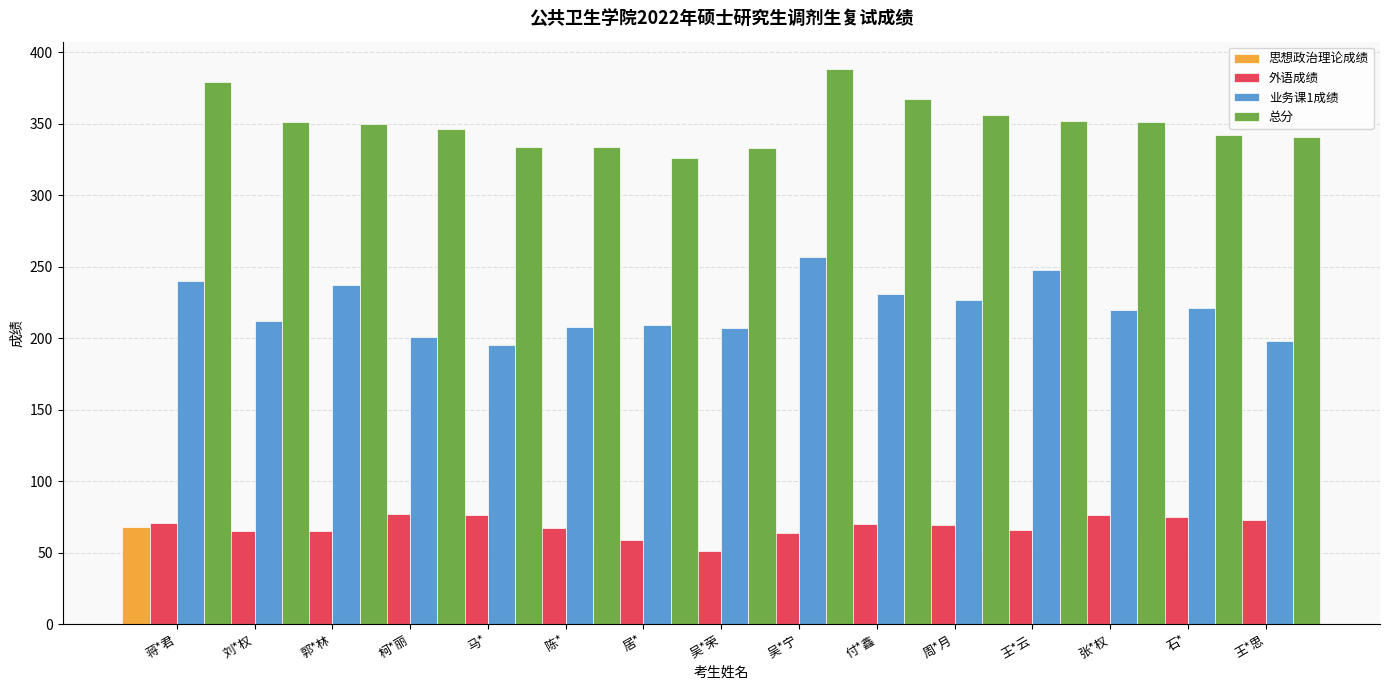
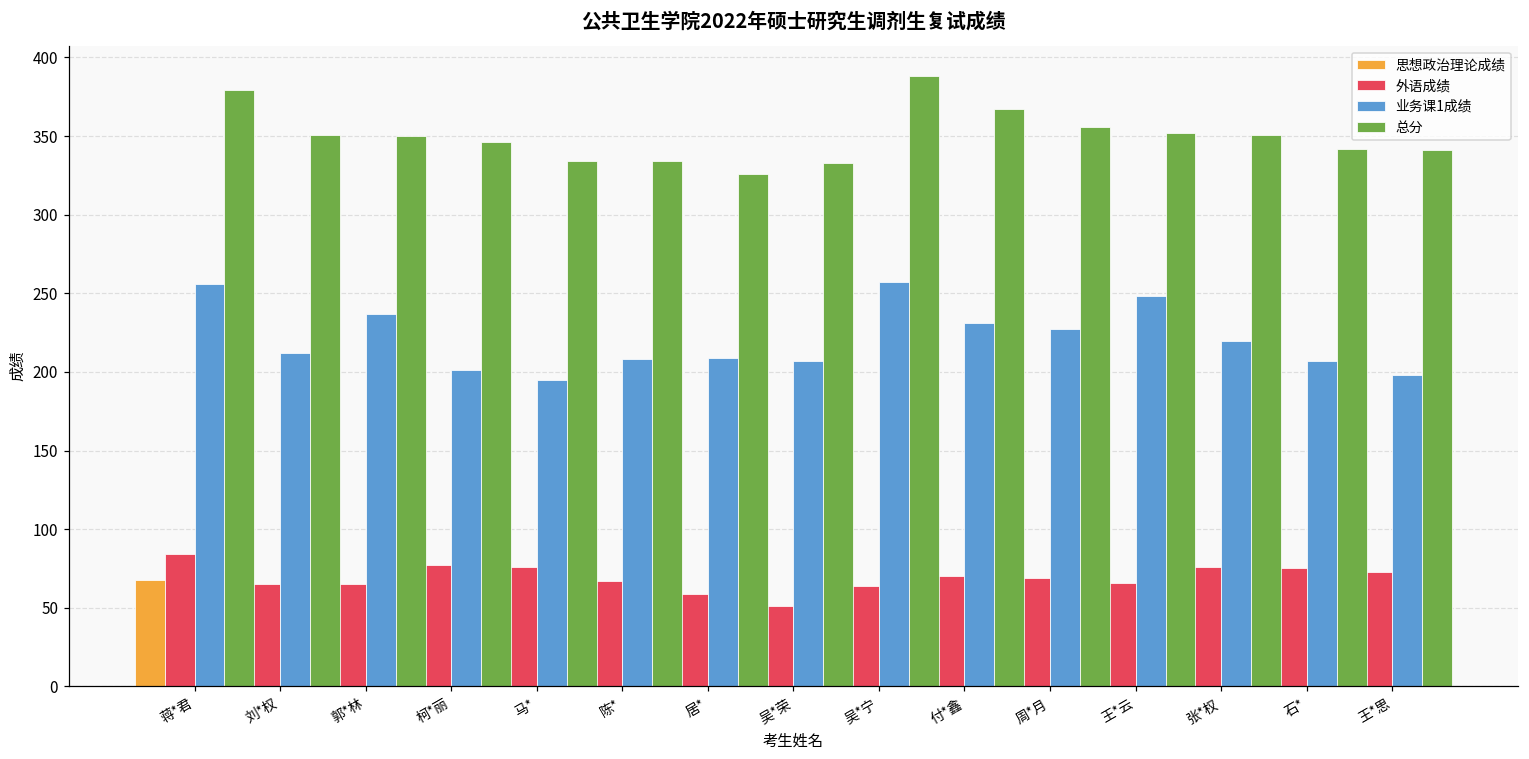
  {
    "外语成绩": {
-     "蒋*君": 71,
+     "蒋*君": 84,
      "刘*权": 65,
      "郭*林": 65,
      "柯*丽": 77,
      "马*": 76,
      "陈*": 67,
      "居*": 59,
      "吴*荣": 51,
      "吴*宁": 64,
      "付*鑫": 70,
      "周*月": 69,
      "王*云": 66,
      "张*权": 76,
      "石*": 75,
      "王*思": 73
    },
    "业务课1成绩": {
-     "蒋*君": 240,
+     "蒋*君": 256,
      "刘*权": 212,
      "郭*林": 237,
      "柯*丽": 201,
      "马*": 195,
      "陈*": 208,
      "居*": 209,
      "吴*荣": 207,
      "吴*宁": 257,
      "付*鑫": 231,
      "周*月": 227,
      "王*云": 248,
      "张*权": 220,
-     "石*": 221,
+     "石*": 207,
      "王*思": 198
    }
  }
